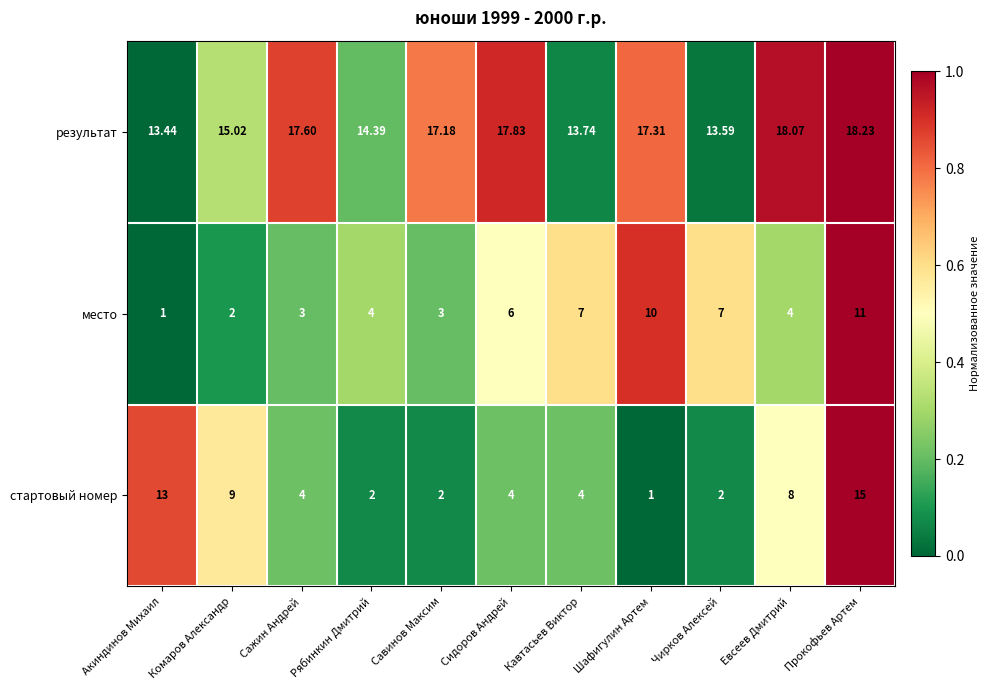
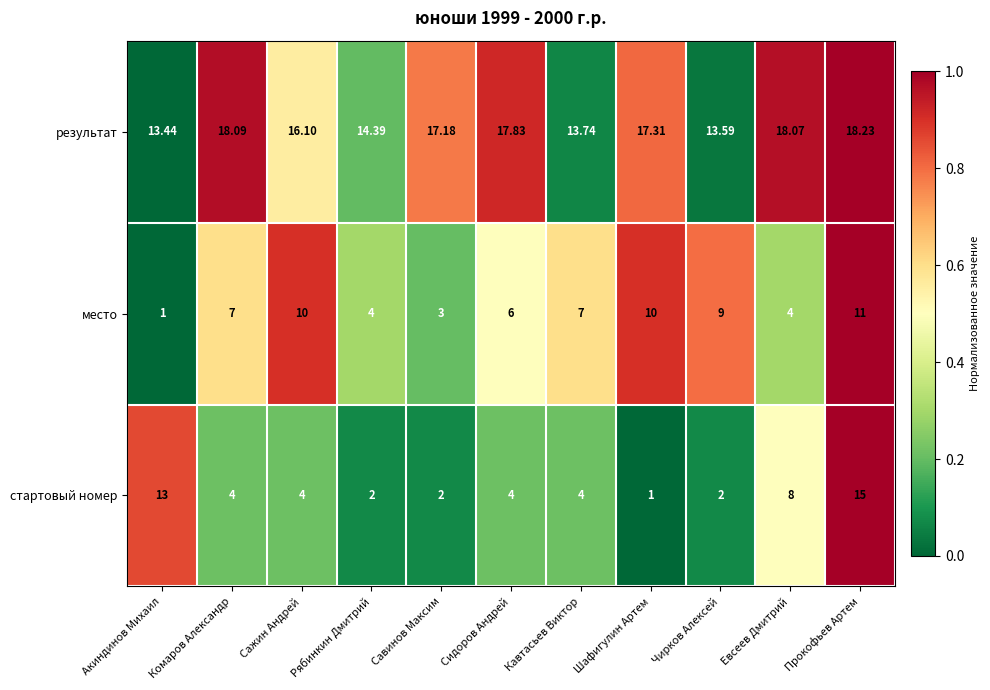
  {
    "результат": {
      "Акиндинов Михаил": 13.44,
-     "Комаров Александр": 15.02,
-     "Сажин Андрей": 17.60,
+     "Комаров Александр": 18.09,
+     "Сажин Андрей": 16.10,
      "Рябинкин Дмитрий": 14.39,
      "Савинов Максим": 17.18,
      "Сидоров Андрей": 17.83,
      "Кавтасьев Виктор": 13.74,
      "Шафигулин Артем": 17.31,
      "Чирков Алексей": 13.59,
      "Евсеев Дмитрий": 18.07,
      "Прокофьев Артем": 18.23
    },
    "место": {
      "Акиндинов Михаил": 1,
-     "Комаров Александр": 2,
-     "Сажин Андрей": 3,
+     "Комаров Александр": 7,
+     "Сажин Андрей": 10,
      "Рябинкин Дмитрий": 4,
      "Савинов Максим": 3,
      "Сидоров Андрей": 6,
      "Кавтасьев Виктор": 7,
      "Шафигулин Артем": 10,
-     "Чирков Алексей": 7,
+     "Чирков Алексей": 9,
      "Евсеев Дмитрий": 4,
      "Прокофьев Артем": 11
    },
    "стартовый номер": {
      "Акиндинов Михаил": 13,
-     "Комаров Александр": 9,
+     "Комаров Александр": 4,
      "Сажин Андрей": 4,
      "Рябинкин Дмитрий": 2,
      "Савинов Максим": 2,
      "Сидоров Андрей": 4,
      "Кавтасьев Виктор": 4,
      "Шафигулин Артем": 1,
      "Чирков Алексей": 2,
      "Евсеев Дмитрий": 8,
      "Прокофьев Артем": 15
    }
  }
